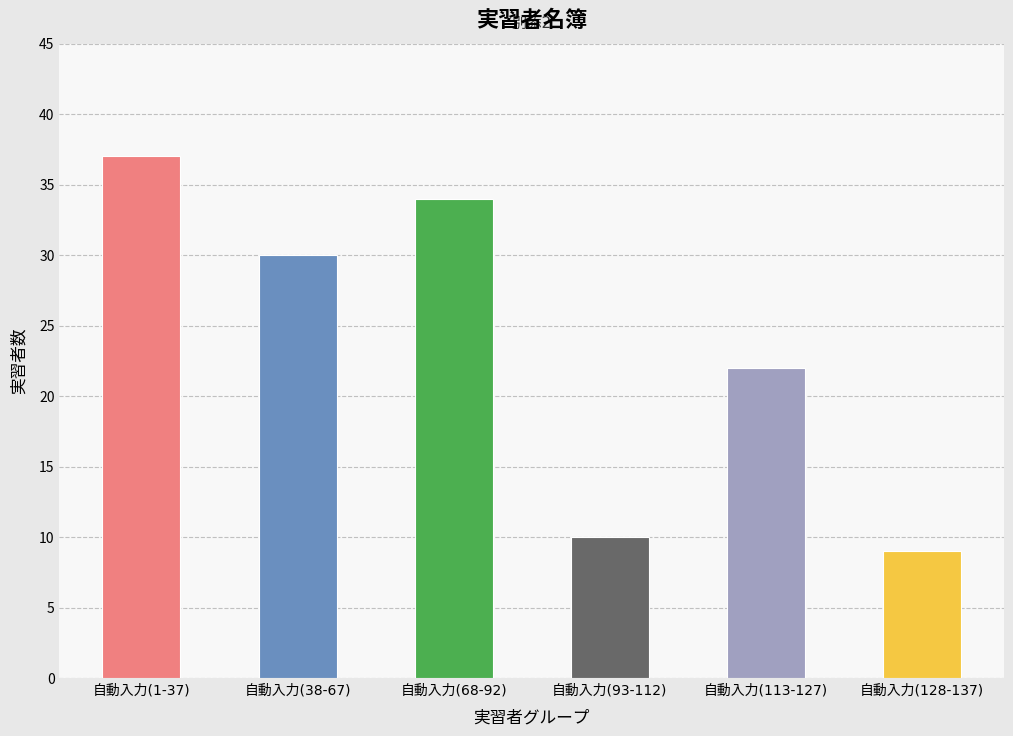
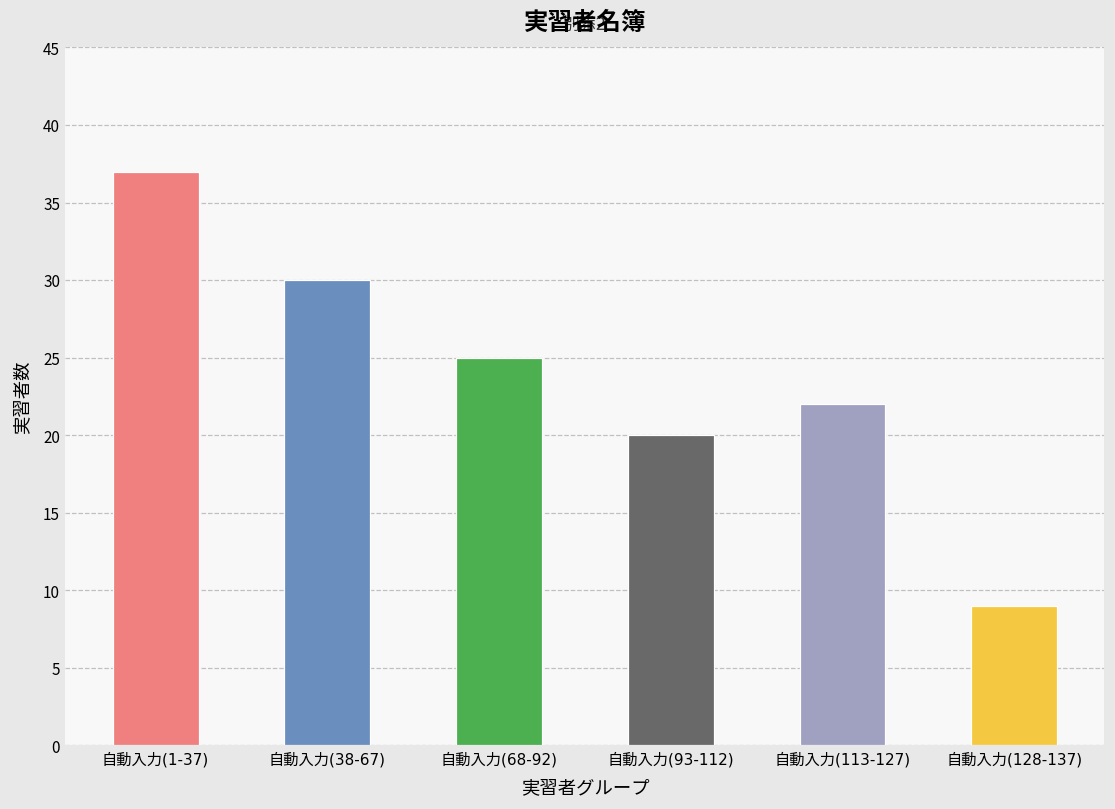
  {
    "自動入力(1-37)": 37,
    "自動入力(38-67)": 30,
-   "自動入力(68-92)": 34,
-   "自動入力(93-112)": 10,
+   "自動入力(68-92)": 25,
+   "自動入力(93-112)": 20,
    "自動入力(113-127)": 22,
    "自動入力(128-137)": 9
  }
